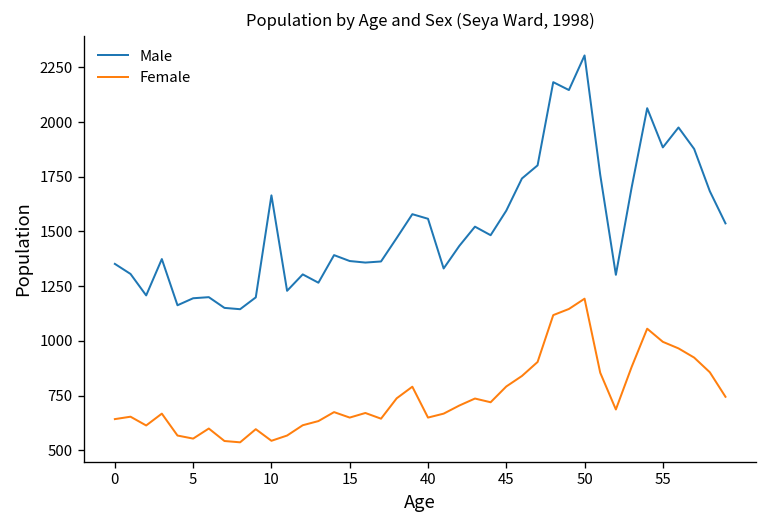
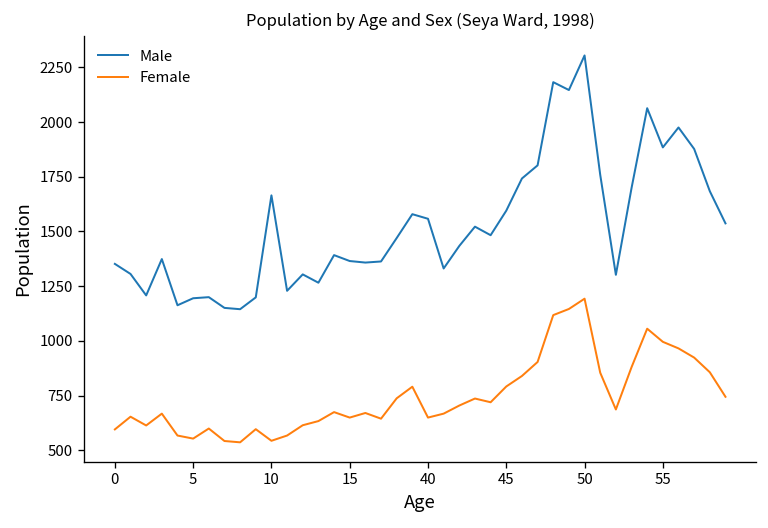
  {
    "Male": {
      "0": 1350,
      "5": 1200,
      "10": 1670,
      "15": 1370,
      "40": 1560,
      "45": 1600,
      "50": 2300,
      "55": 1880
    },
    "Female": {
-     "0": 640,
+     "0": 600,
      "5": 550,
      "10": 540,
      "15": 650,
      "40": 650,
      "45": 790,
      "50": 1190,
      "55": 1000
    }
  }
